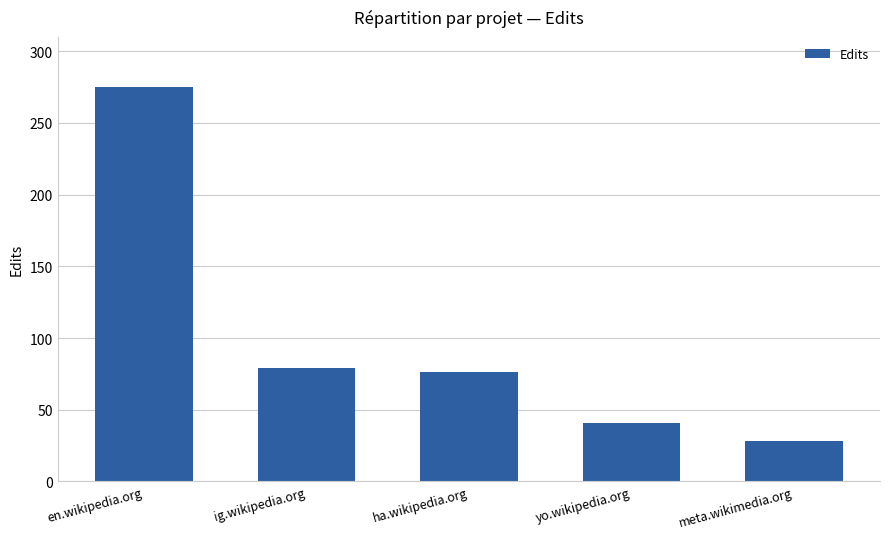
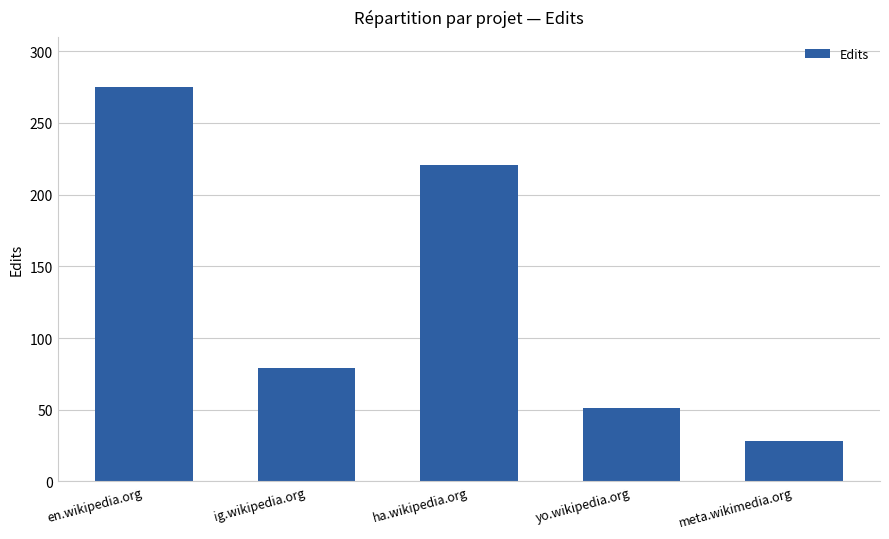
  {
    "en.wikipedia.org": 275,
    "ig.wikipedia.org": 79,
-   "ha.wikipedia.org": 76,
-   "yo.wikipedia.org": 41,
+   "ha.wikipedia.org": 221,
+   "yo.wikipedia.org": 51,
    "meta.wikimedia.org": 28
  }
